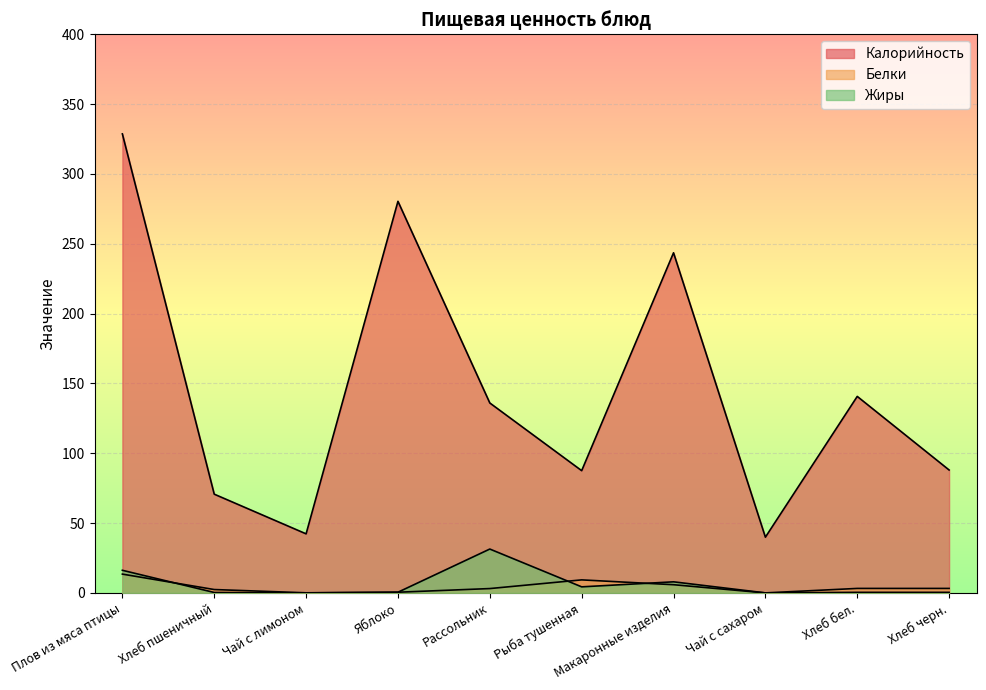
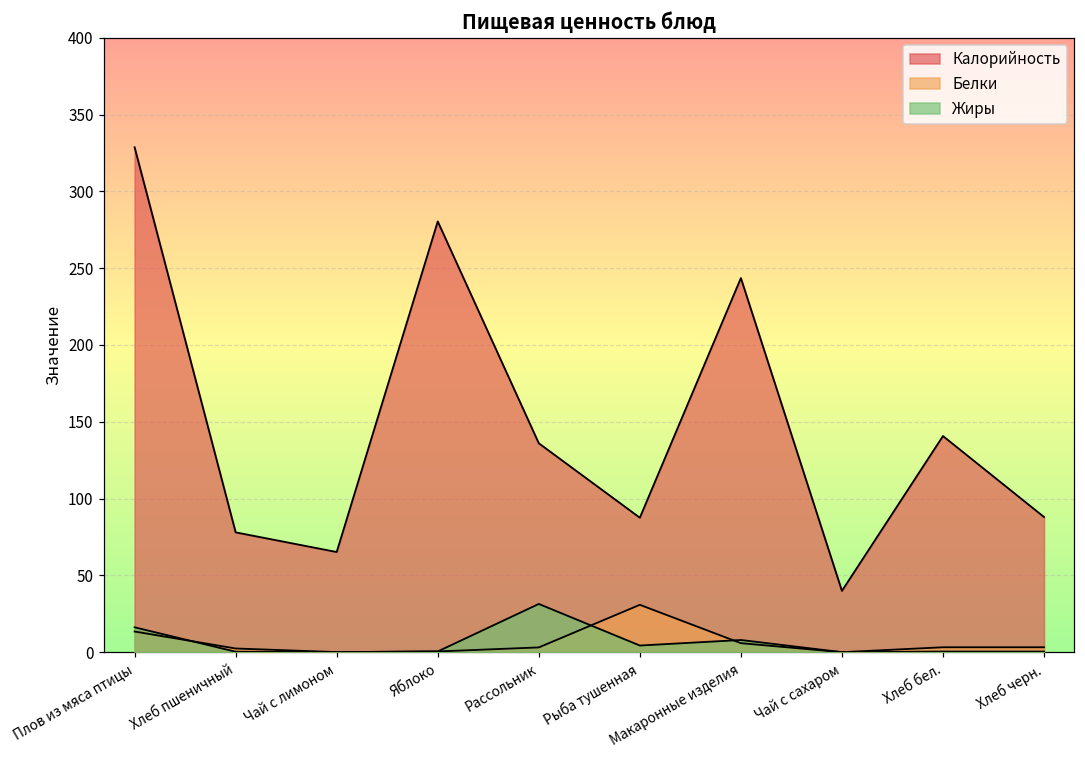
  {
    "Калорийность": {
      "Плов из мяса птицы": 329,
-     "Хлеб пшеничный": 71,
-     "Чай с лимоном": 42,
+     "Хлеб пшеничный": 78,
+     "Чай с лимоном": 65,
      "Яблоко": 280,
      "Рассольник": 136,
      "Рыба тушенная": 88,
      "Макаронные изделия": 244,
      "Чай с сахаром": 40,
      "Хлеб бел.": 141,
      "Хлеб черн.": 88
    },
    "Белки": {
      "Плов из мяса птицы": 13,
      "Хлеб пшеничный": 2,
      "Рассольник": 3,
-     "Рыба тушенная": 9,
+     "Рыба тушенная": 31,
      "Макаронные изделия": 6,
      "Хлеб бел.": 3,
      "Хлеб черн.": 3
    },
    "Жиры": {
      "Плов из мяса птицы": 16,
      "Хлеб пшеничный": 0,
      "Рассольник": 31,
      "Рыба тушенная": 4,
      "Макаронные изделия": 8,
      "Хлеб бел.": 0,
      "Хлеб черн.": 0
    }
  }
